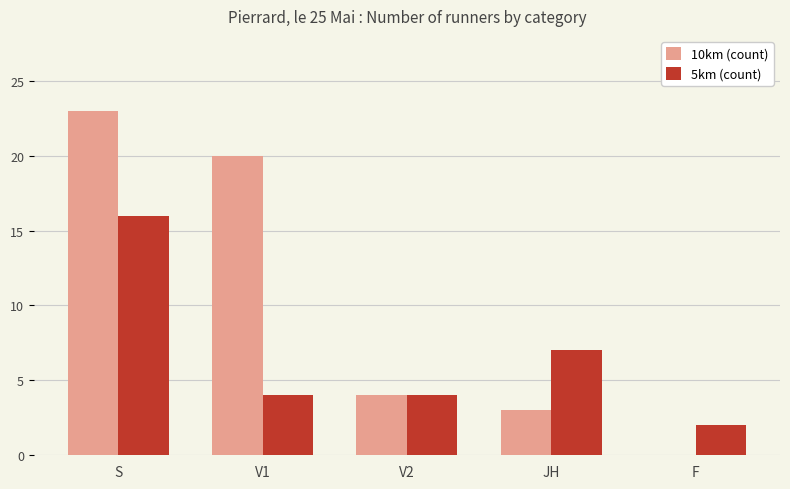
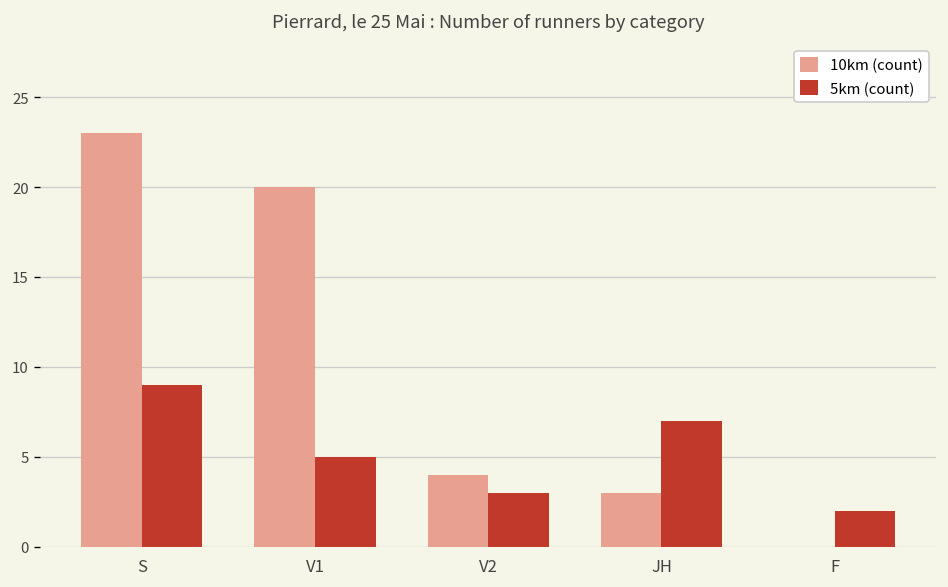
  {
    "10km (count)": {
      "S": 23,
      "V1": 20,
      "V2": 4,
      "JH": 3,
      "F": 0
    },
    "5km (count)": {
-     "S": 16,
-     "V1": 4,
-     "V2": 4,
+     "S": 9,
+     "V1": 5,
+     "V2": 3,
      "JH": 7,
      "F": 2
    }
  }
